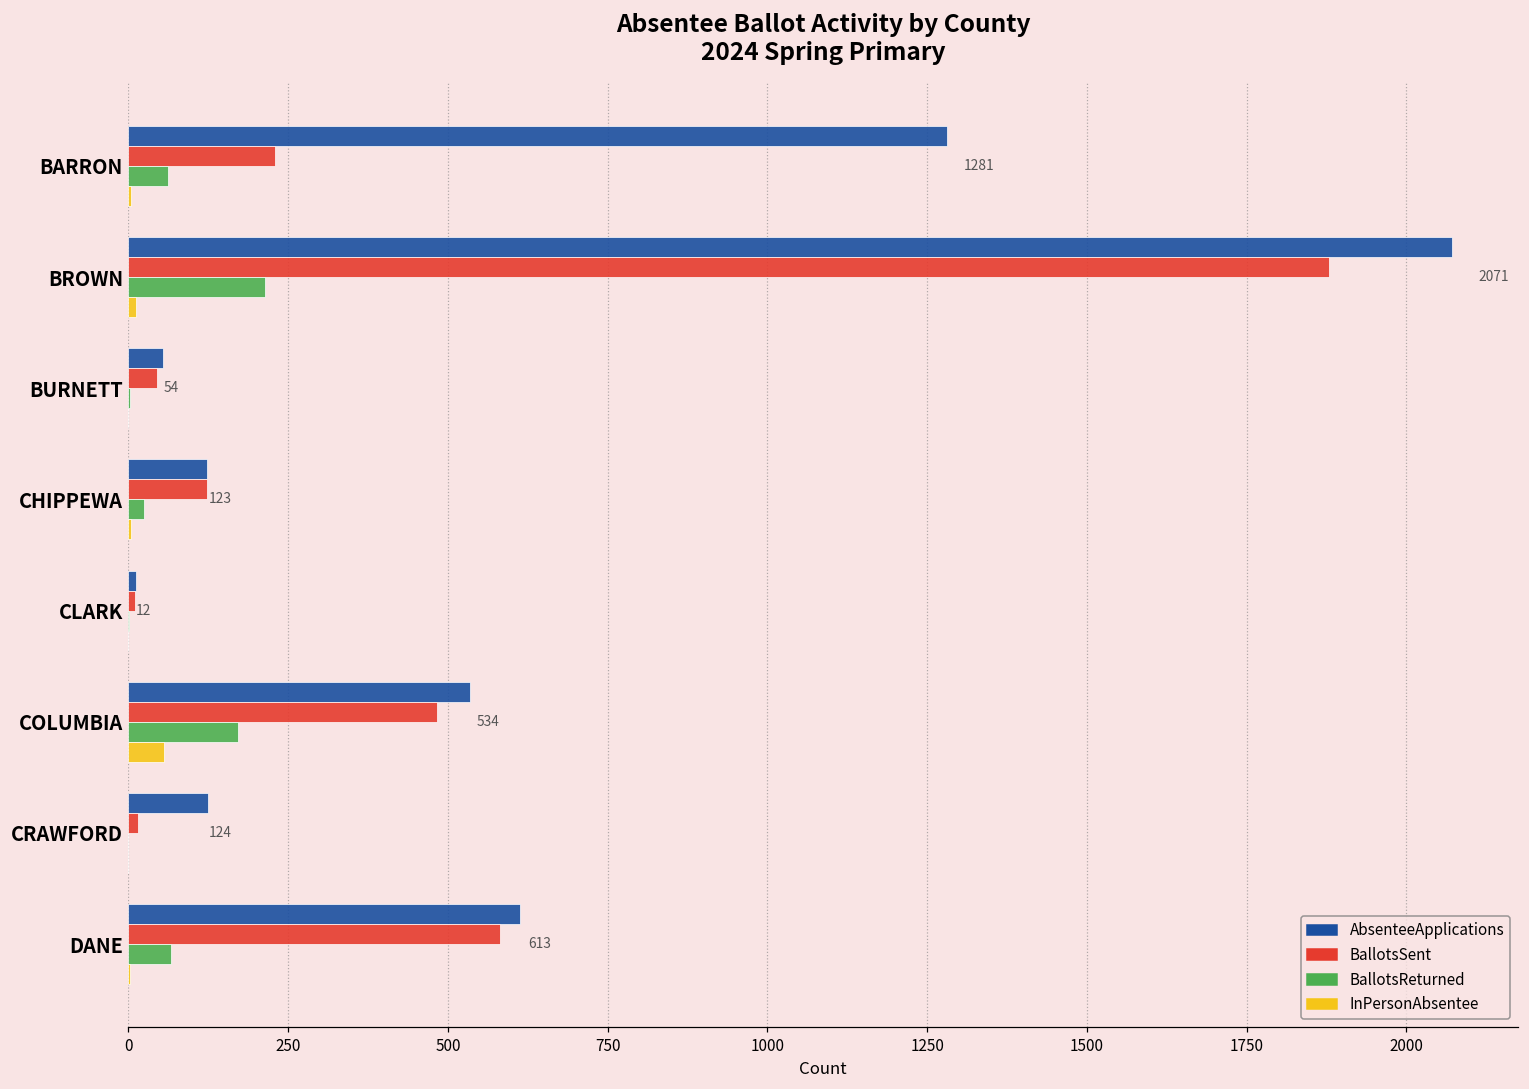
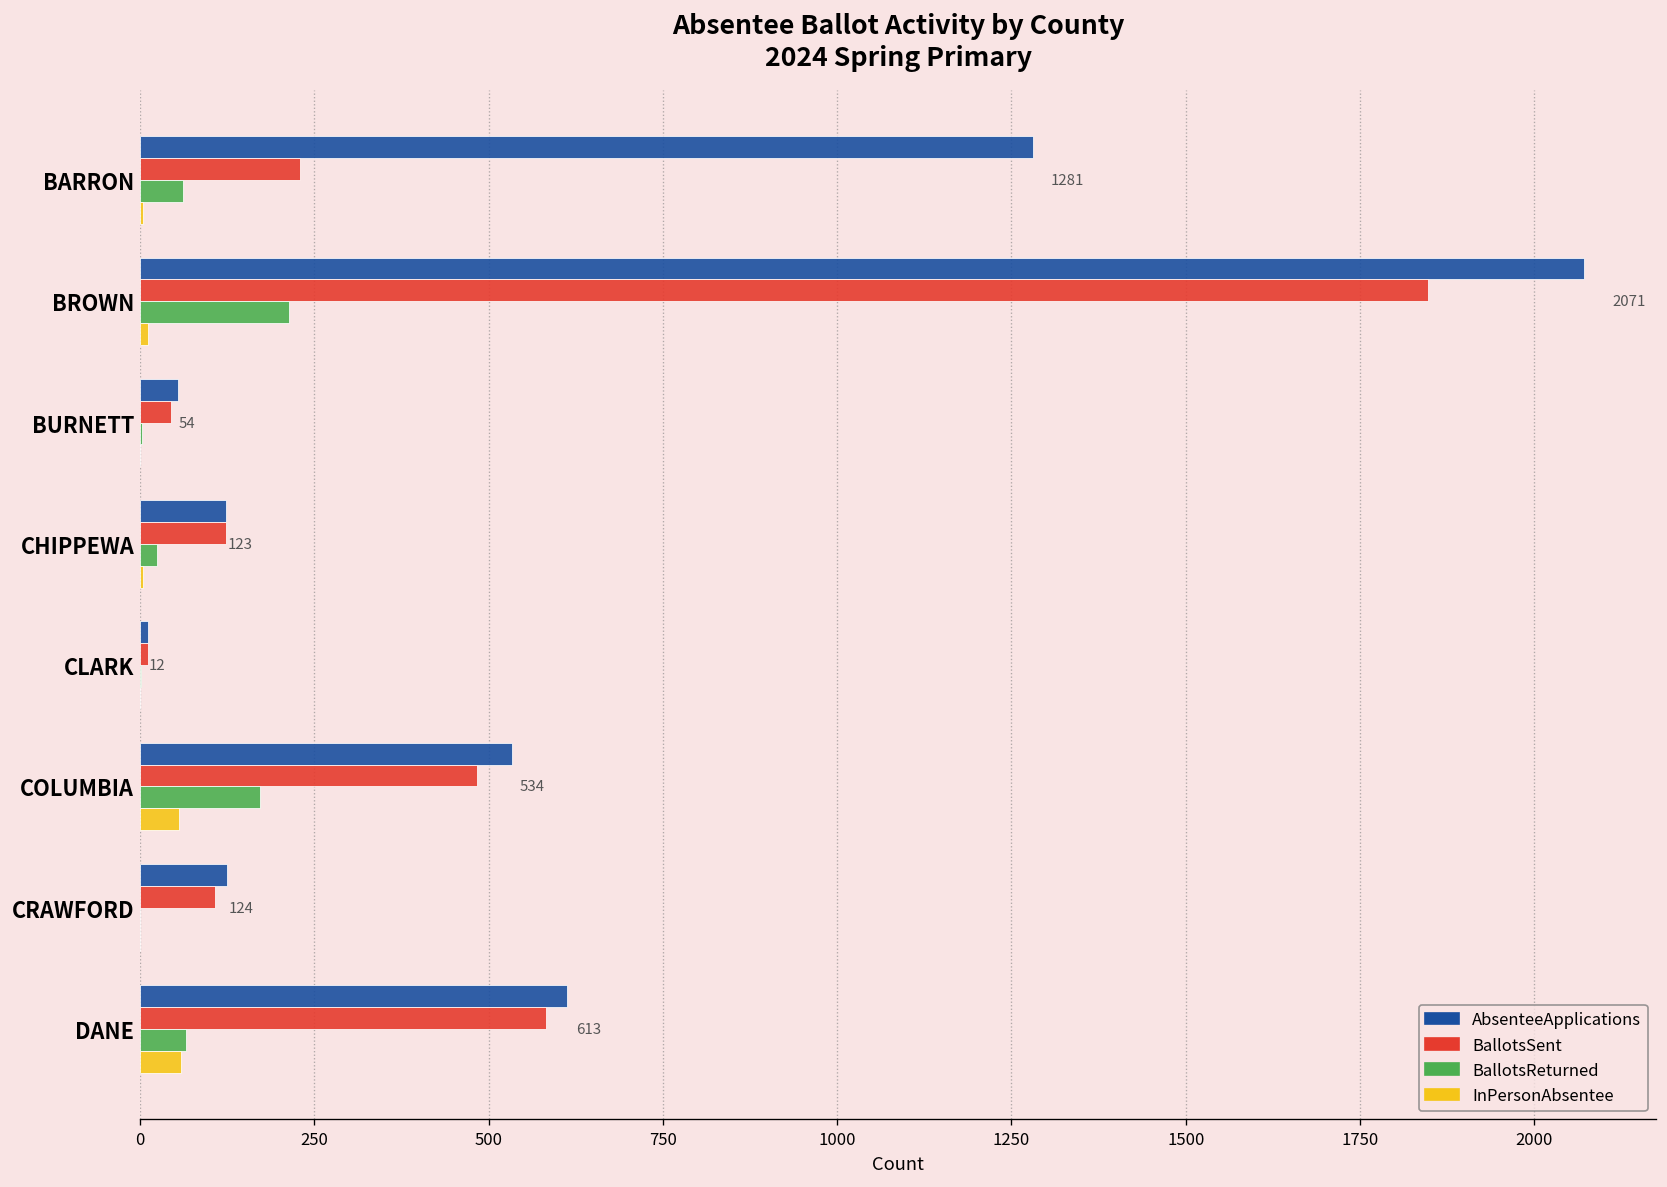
  {
    "AbsenteeApplications": {
      "BURNETT": 54,
      "CLARK": 12,
      "COLUMBIA": 534,
      "CRAWFORD": 124,
      "DANE": 613
    },
    "BallotsSent": {
      "BARRON": 230,
-     "BROWN": 1880,
+     "BROWN": 1850,
      "COLUMBIA": 480,
-     "CRAWFORD": 20,
+     "CRAWFORD": 110,
      "DANE": 580
    },
    "BallotsReturned": {
      "BARRON": 60,
      "BROWN": 210,
      "CHIPPEWA": 20,
      "COLUMBIA": 170,
      "CRAWFORD": 0,
      "DANE": 70
    },
    "InPersonAbsentee": {
      "BROWN": 10,
      "BURNETT": 0,
      "CLARK": 0,
      "COLUMBIA": 60,
      "CRAWFORD": 0,
-     "DANE": 0
+     "DANE": 60
    }
  }
